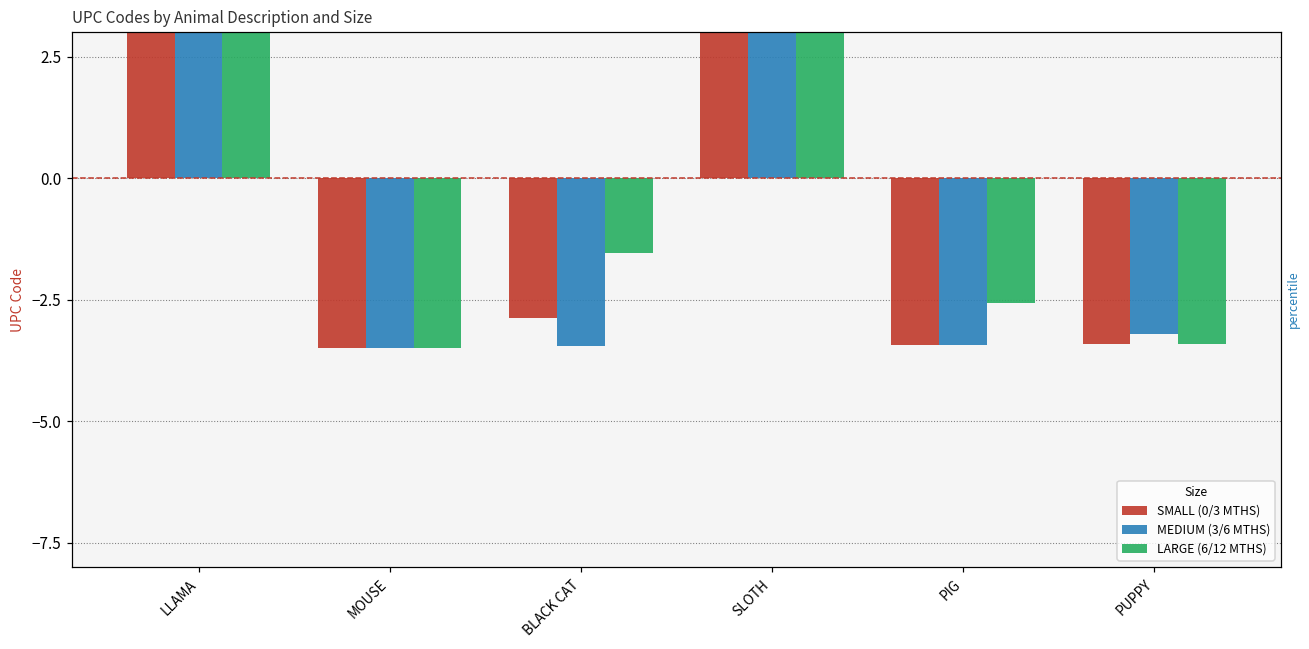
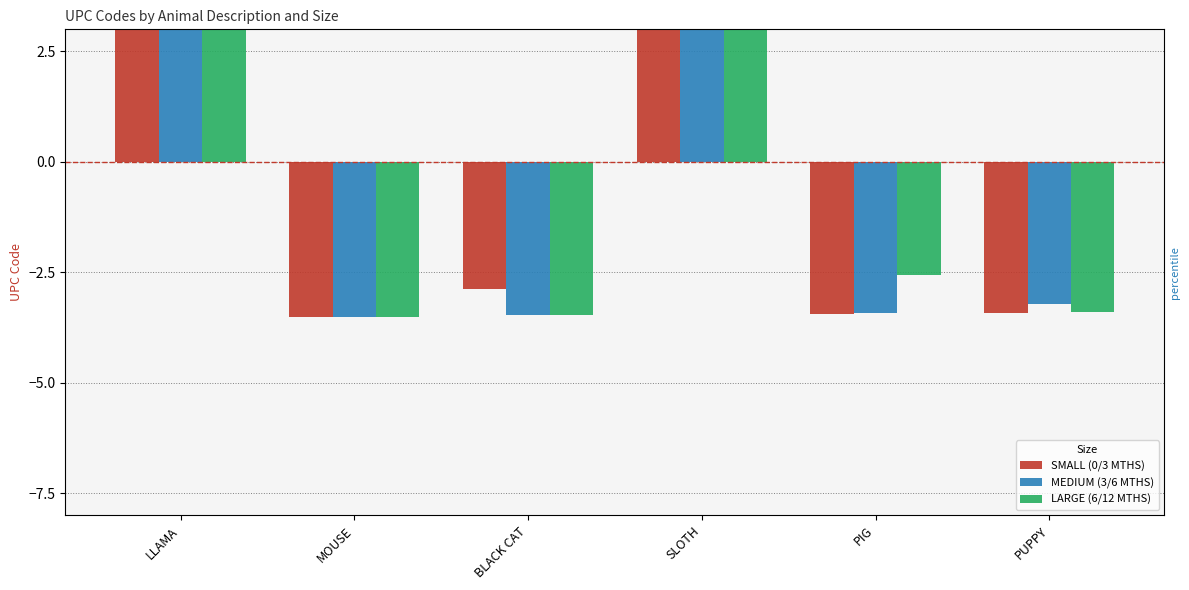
  {
    "SMALL (0/3 MTHS)": {
      "MOUSE": -3.5,
      "BLACK CAT": -2.9,
      "PIG": -3.4,
      "PUPPY": -3.4
    },
    "MEDIUM (3/6 MTHS)": {
      "MOUSE": -3.5,
      "BLACK CAT": -3.5,
      "PIG": -3.4,
      "PUPPY": -3.2
    },
    "LARGE (6/12 MTHS)": {
      "MOUSE": -3.5,
-     "BLACK CAT": -1.5,
+     "BLACK CAT": -3.5,
      "PIG": -2.6,
      "PUPPY": -3.4
    }
  }
